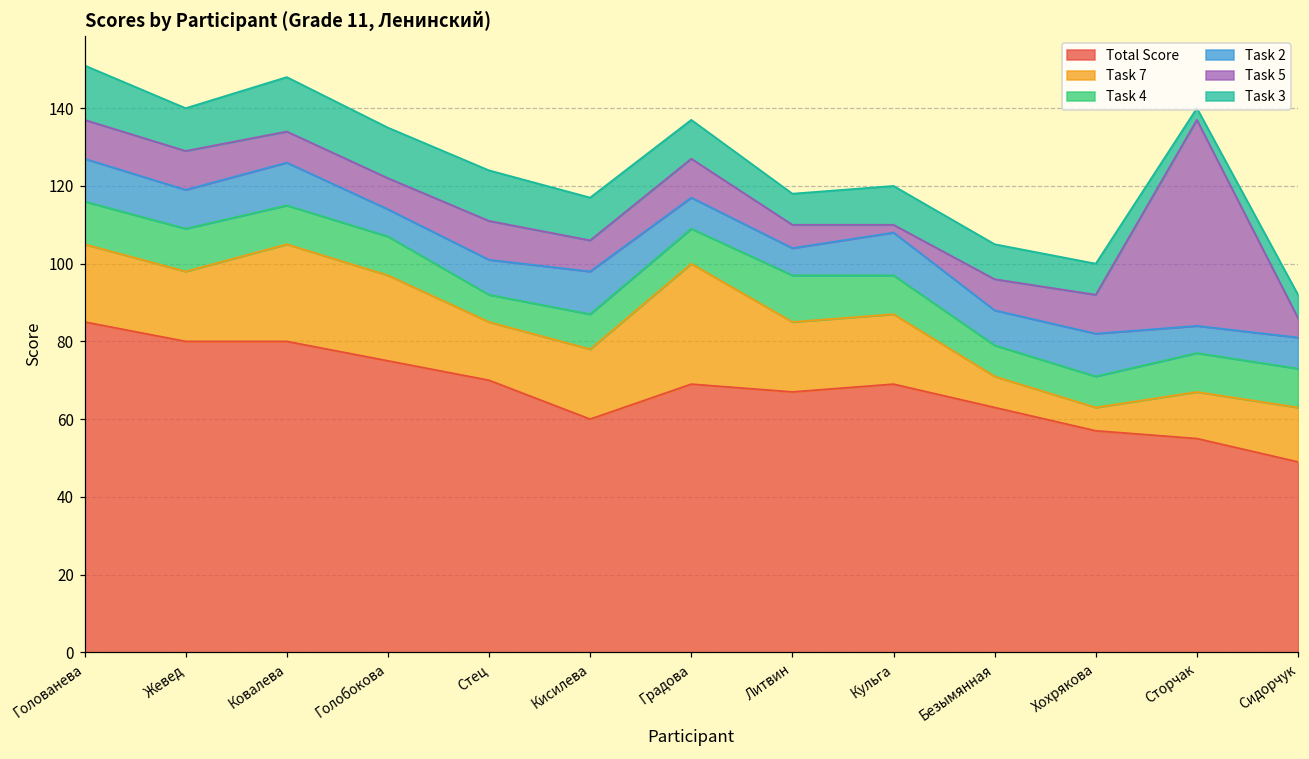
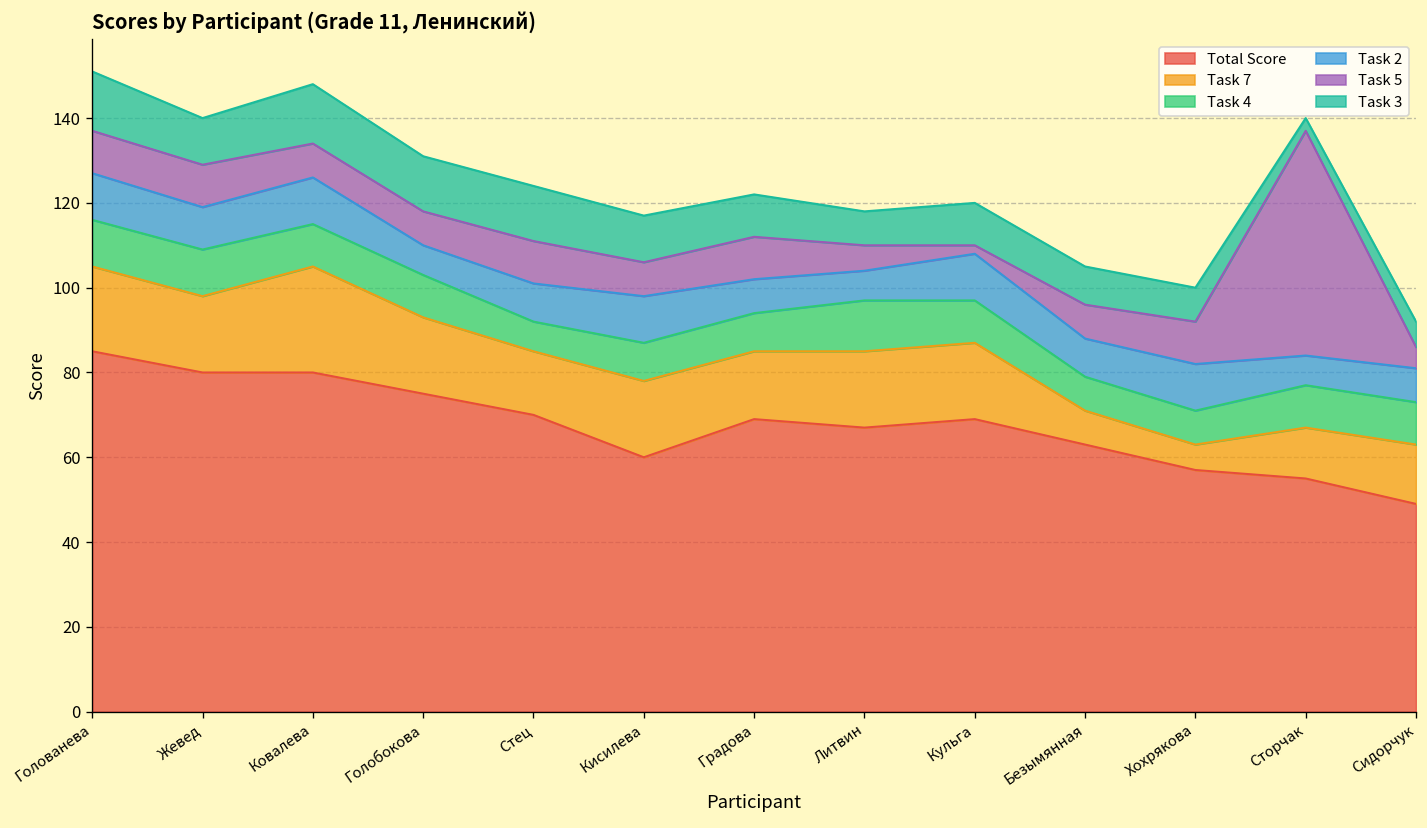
  {
    "Total Score": {
      "Голованева": 85,
      "Жевед": 80,
      "Ковалева": 80,
      "Голобокова": 75,
      "Стец": 70,
      "Кисилева": 60,
      "Градова": 69,
      "Литвин": 67,
      "Кульга": 69,
      "Безымянная": 63,
      "Хохрякова": 57,
      "Сторчак": 55,
      "Сидорчук": 49
    },
    "Task 7": {
      "Голованева": 20,
      "Жевед": 18,
      "Ковалева": 25,
-     "Голобокова": 22,
+     "Голобокова": 18,
      "Стец": 15,
      "Кисилева": 18,
-     "Градова": 31,
+     "Градова": 16,
      "Литвин": 18,
      "Кульга": 18,
      "Безымянная": 8,
      "Хохрякова": 6,
      "Сторчак": 12,
      "Сидорчук": 14
    },
    "Task 2": {
      "Голованева": 11,
      "Жевед": 10,
      "Ковалева": 11,
      "Голобокова": 7,
      "Стец": 9,
      "Кисилева": 11,
      "Градова": 8,
      "Литвин": 7,
      "Кульга": 11,
      "Безымянная": 9,
      "Хохрякова": 11,
      "Сторчак": 7,
      "Сидорчук": 8
    },
    "Task 5": {
      "Голованева": 10,
      "Жевед": 10,
      "Ковалева": 8,
      "Голобокова": 8,
      "Стец": 10,
      "Кисилева": 8,
      "Градова": 10,
      "Литвин": 6,
      "Кульга": 2,
      "Безымянная": 8,
      "Хохрякова": 10,
      "Сторчак": 53,
      "Сидорчук": 5
    }
  }
